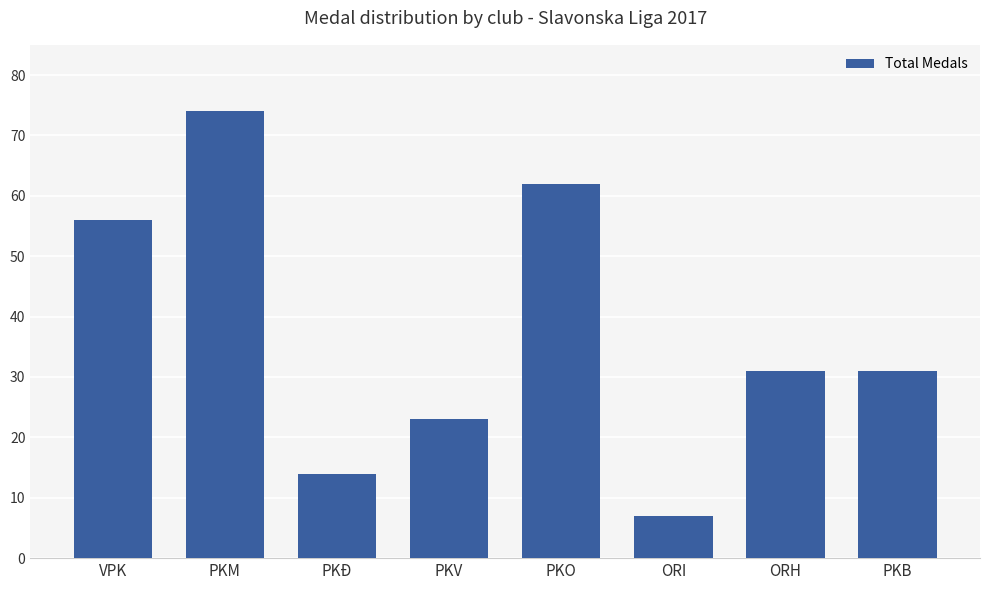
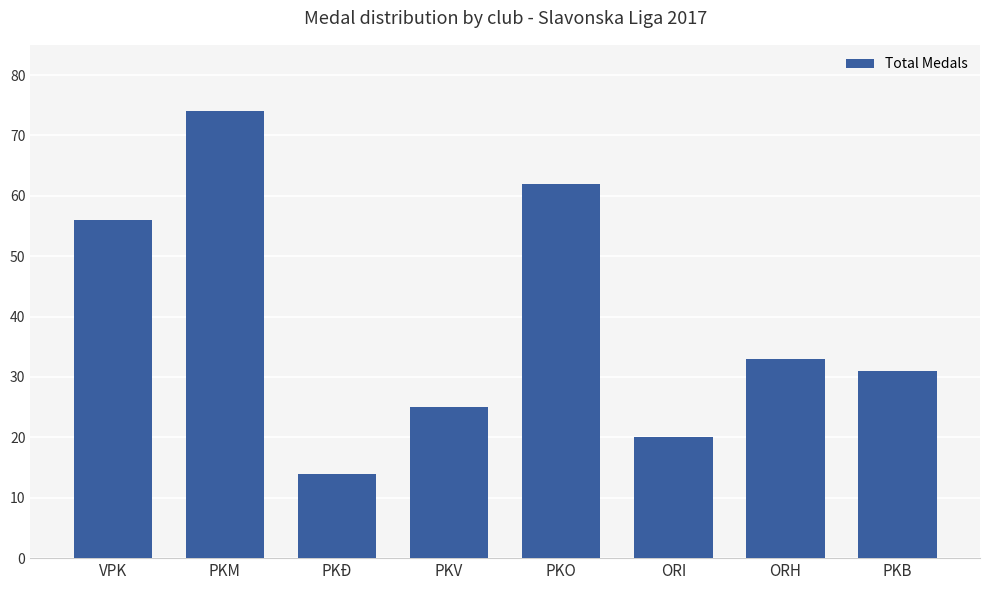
  {
    "VPK": 56,
    "PKM": 74,
    "PKĐ": 14,
-   "PKV": 23,
+   "PKV": 25,
    "PKO": 62,
-   "ORI": 7,
-   "ORH": 31,
+   "ORI": 20,
+   "ORH": 33,
    "PKB": 31
  }
